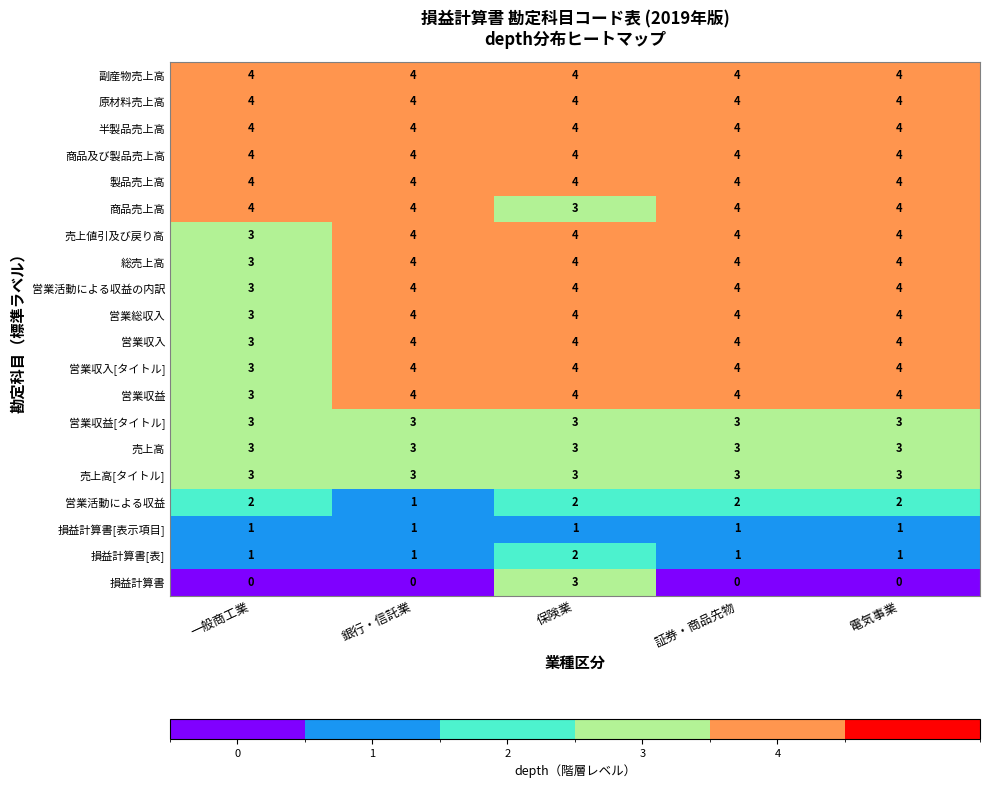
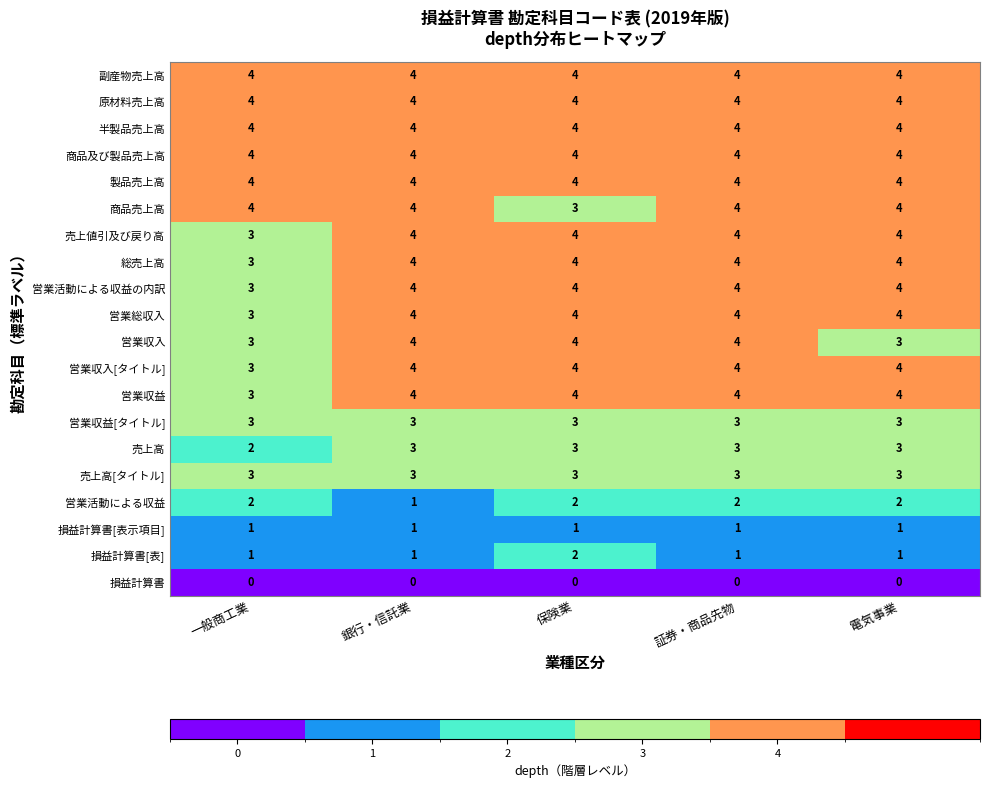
  {
    "副産物売上高": {
      "一般商工業": 4,
      "銀行・信託業": 4,
      "保険業": 4,
      "証券・商品先物": 4,
      "電気事業": 4
    },
    "原材料売上高": {
      "一般商工業": 4,
      "銀行・信託業": 4,
      "保険業": 4,
      "証券・商品先物": 4,
      "電気事業": 4
    },
    "半製品売上高": {
      "一般商工業": 4,
      "銀行・信託業": 4,
      "保険業": 4,
      "証券・商品先物": 4,
      "電気事業": 4
    },
    "商品及び製品売上高": {
      "一般商工業": 4,
      "銀行・信託業": 4,
      "保険業": 4,
      "証券・商品先物": 4,
      "電気事業": 4
    },
    "製品売上高": {
      "一般商工業": 4,
      "銀行・信託業": 4,
      "保険業": 4,
      "証券・商品先物": 4,
      "電気事業": 4
    },
    "商品売上高": {
      "一般商工業": 4,
      "銀行・信託業": 4,
      "保険業": 3,
      "証券・商品先物": 4,
      "電気事業": 4
    },
    "売上値引及び戻り高": {
      "一般商工業": 3,
      "銀行・信託業": 4,
      "保険業": 4,
      "証券・商品先物": 4,
      "電気事業": 4
    },
    "総売上高": {
      "一般商工業": 3,
      "銀行・信託業": 4,
      "保険業": 4,
      "証券・商品先物": 4,
      "電気事業": 4
    },
    "営業活動による収益の内訳": {
      "一般商工業": 3,
      "銀行・信託業": 4,
      "保険業": 4,
      "証券・商品先物": 4,
      "電気事業": 4
    },
    "営業総収入": {
      "一般商工業": 3,
      "銀行・信託業": 4,
      "保険業": 4,
      "証券・商品先物": 4,
      "電気事業": 4
    },
    "営業収入": {
      "一般商工業": 3,
      "銀行・信託業": 4,
      "保険業": 4,
      "証券・商品先物": 4,
-     "電気事業": 4
+     "電気事業": 3
    },
    "営業収入[タイトル]": {
      "一般商工業": 3,
      "銀行・信託業": 4,
      "保険業": 4,
      "証券・商品先物": 4,
      "電気事業": 4
    },
    "営業収益": {
      "一般商工業": 3,
      "銀行・信託業": 4,
      "保険業": 4,
      "証券・商品先物": 4,
      "電気事業": 4
    },
    "営業収益[タイトル]": {
      "一般商工業": 3,
      "銀行・信託業": 3,
      "保険業": 3,
      "証券・商品先物": 3,
      "電気事業": 3
    },
    "売上高": {
-     "一般商工業": 3,
+     "一般商工業": 2,
      "銀行・信託業": 3,
      "保険業": 3,
      "証券・商品先物": 3,
      "電気事業": 3
    },
    "売上高[タイトル]": {
      "一般商工業": 3,
      "銀行・信託業": 3,
      "保険業": 3,
      "証券・商品先物": 3,
      "電気事業": 3
    },
    "営業活動による収益": {
      "一般商工業": 2,
      "銀行・信託業": 1,
      "保険業": 2,
      "証券・商品先物": 2,
      "電気事業": 2
    },
    "損益計算書[表示項目]": {
      "一般商工業": 1,
      "銀行・信託業": 1,
      "保険業": 1,
      "証券・商品先物": 1,
      "電気事業": 1
    },
    "損益計算書[表]": {
      "一般商工業": 1,
      "銀行・信託業": 1,
      "保険業": 2,
      "証券・商品先物": 1,
      "電気事業": 1
    },
    "損益計算書": {
      "一般商工業": 0,
      "銀行・信託業": 0,
-     "保険業": 3,
+     "保険業": 0,
      "証券・商品先物": 0,
      "電気事業": 0
    }
  }
